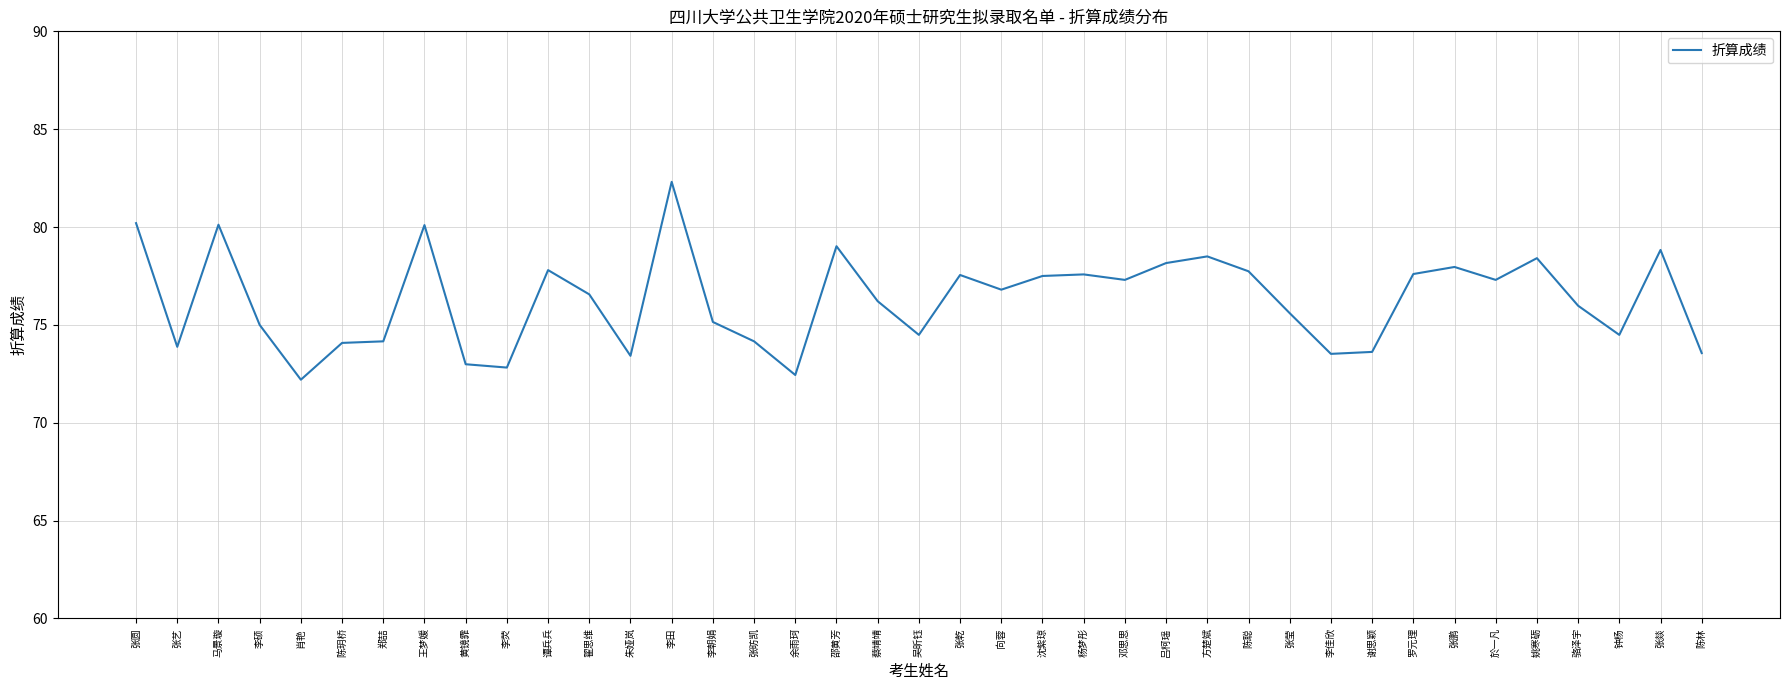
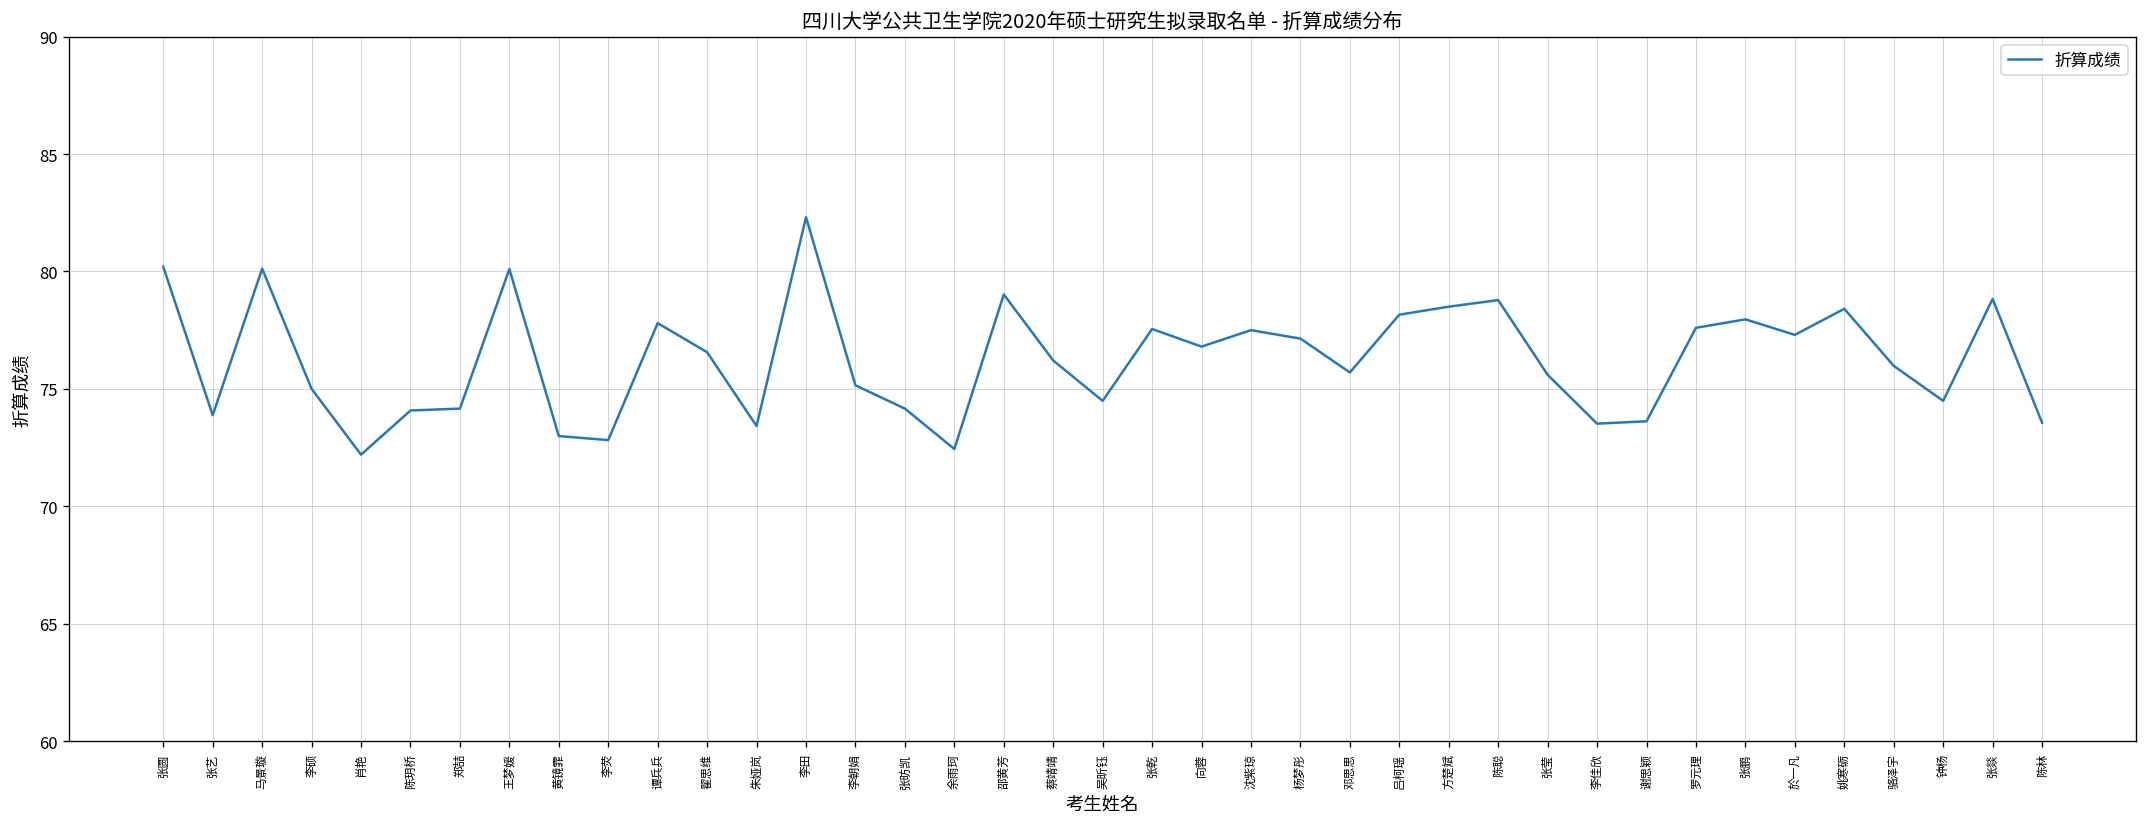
  {
    "张圆": 80.2,
    "张艺": 73.9,
    "马景璇": 80.1,
    "李硕": 75.0,
    "肖艳": 72.2,
    "陈玥桥": 74.1,
    "郑喆": 74.2,
    "王梦媛": 80.1,
    "黄镜霏": 73.0,
    "李荧": 72.8,
    "谭兵兵": 77.8,
    "翟思维": 76.6,
    "朱娅岚": 73.4,
    "李田": 82.3,
    "李朝娟": 75.2,
    "张昉凯": 74.2,
    "余雨珂": 72.4,
    "邵黄芳": 79.0,
    "蔡靖靖": 76.2,
    "吴昕钰": 74.5,
    "张乾": 77.6,
    "向蓉": 76.8,
    "沈紫琼": 77.5,
-   "杨梦彤": 77.6,
-   "邓思思": 77.3,
+   "杨梦彤": 77.1,
+   "邓思思": 75.7,
    "吕柯瑶": 78.2,
    "方楚斌": 78.5,
-   "陈聪": 77.7,
+   "陈聪": 78.8,
    "张莹": 75.6,
    "李佳欣": 73.5,
    "谢思颖": 73.6,
    "罗元理": 77.6,
    "张鹏": 78.0,
    "於一凡": 77.3,
    "姚寒砺": 78.4,
    "骆泽宇": 76.0,
    "钟杨": 74.5,
    "张燚": 78.8,
    "陈林": 73.6
  }
